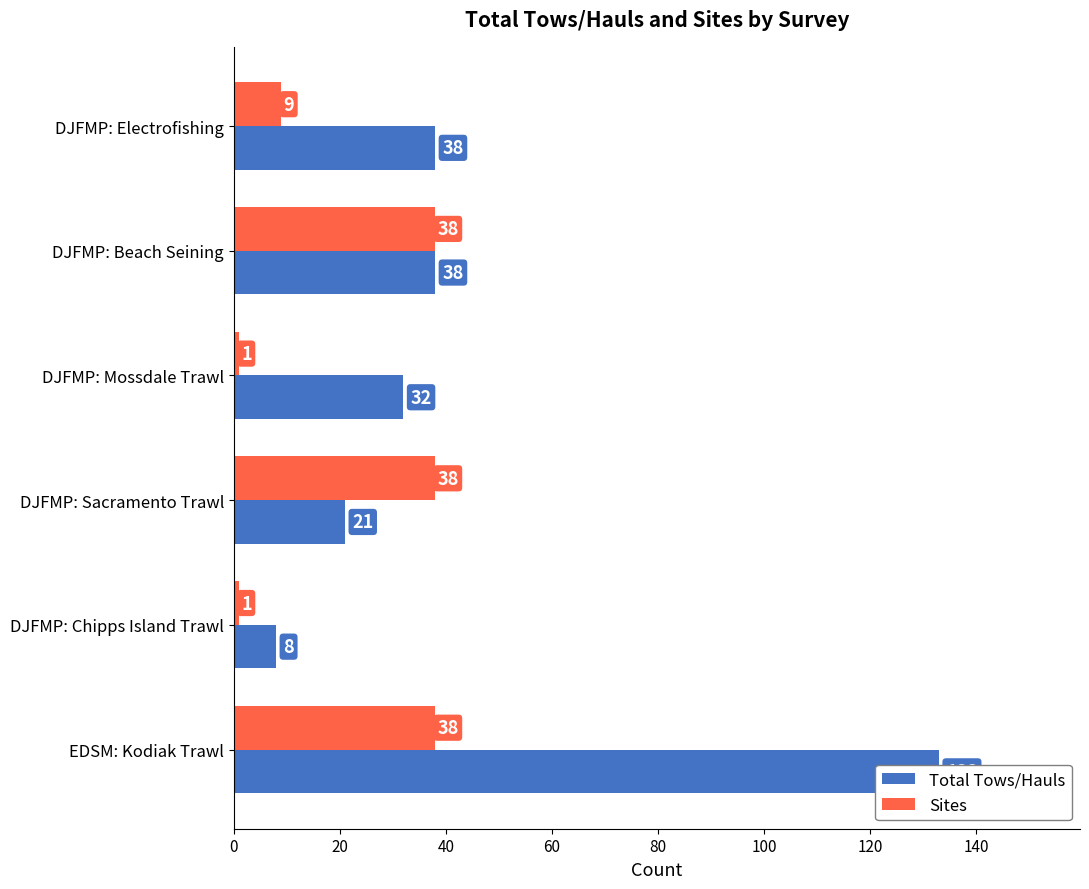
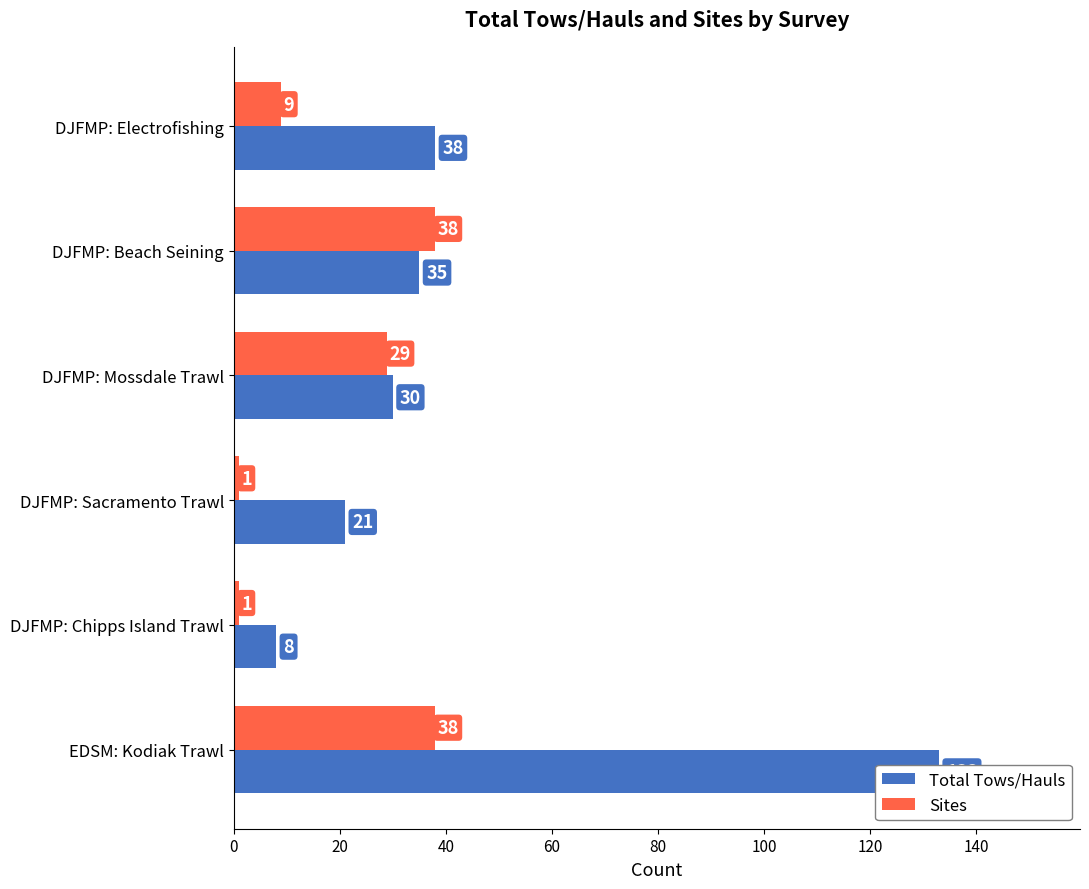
  {
    "Total Tows/Hauls": {
-     "DJFMP: Beach Seining": 38,
-     "DJFMP: Mossdale Trawl": 32
+     "DJFMP: Beach Seining": 35,
+     "DJFMP: Mossdale Trawl": 30
    },
    "Sites": {
-     "DJFMP: Mossdale Trawl": 1,
-     "DJFMP: Sacramento Trawl": 38
+     "DJFMP: Mossdale Trawl": 29,
+     "DJFMP: Sacramento Trawl": 1
    }
  }
